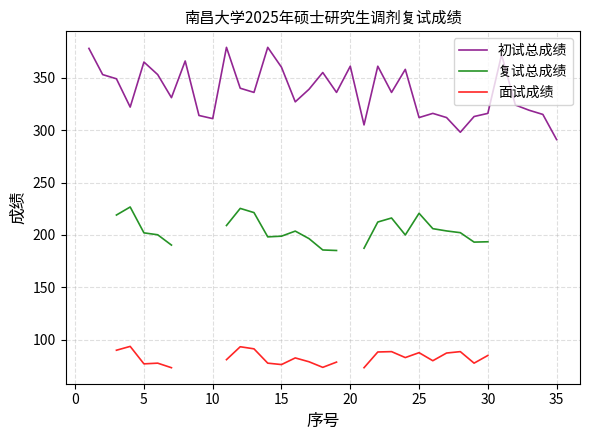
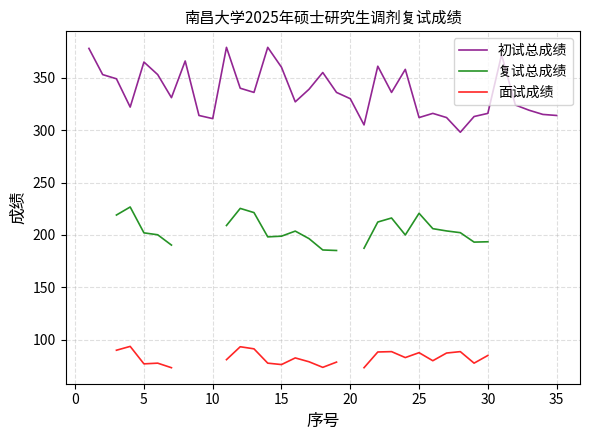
  {
    "初试总成绩": {
      "5": 365,
      "10": 311,
      "15": 360,
-     "20": 361,
+     "20": 330,
      "25": 312,
      "30": 316,
-     "35": 291
+     "35": 314
    },
    "复试总成绩": {
      "5": 202,
      "15": 199,
      "25": 221,
      "30": 194
    },
    "面试成绩": {
      "5": 77,
      "15": 76,
      "25": 88,
      "30": 85
    }
  }
